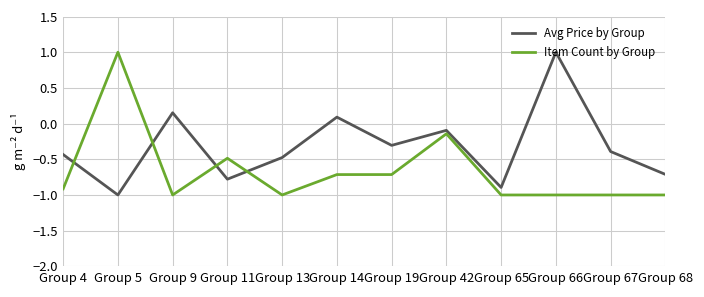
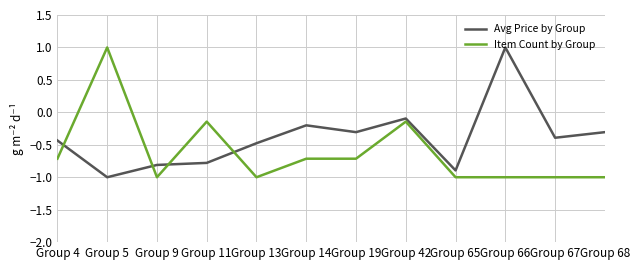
  {
    "Avg Price by Group": {
      "Group 4": -0.4,
      "Group 5": -1.0,
-     "Group 9": 0.2,
+     "Group 9": -0.8,
      "Group 11": -0.8,
      "Group 13": -0.5,
-     "Group 14": 0.1,
+     "Group 14": -0.2,
      "Group 19": -0.3,
      "Group 42": -0.1,
      "Group 65": -0.9,
      "Group 66": 1.0,
      "Group 67": -0.4,
-     "Group 68": -0.7
+     "Group 68": -0.3
    },
    "Item Count by Group": {
-     "Group 4": -0.9,
+     "Group 4": -0.7,
      "Group 5": 1.0,
      "Group 9": -1.0,
-     "Group 11": -0.5,
+     "Group 11": -0.1,
      "Group 13": -1.0,
      "Group 14": -0.7,
      "Group 19": -0.7,
      "Group 42": -0.1,
      "Group 65": -1.0,
      "Group 66": -1.0,
      "Group 67": -1.0,
      "Group 68": -1.0
    }
  }
